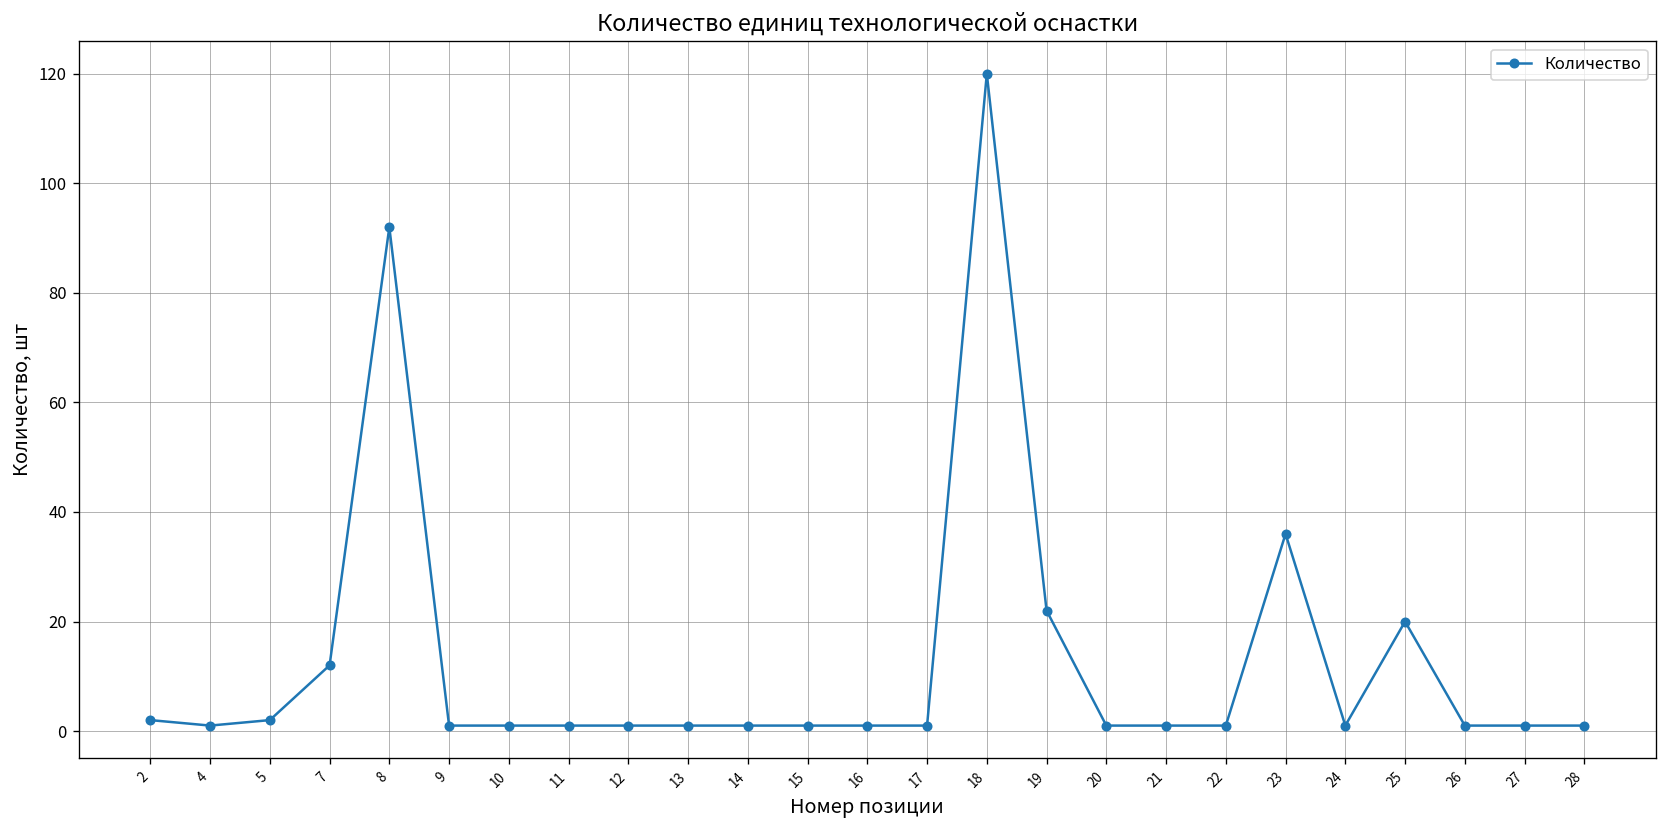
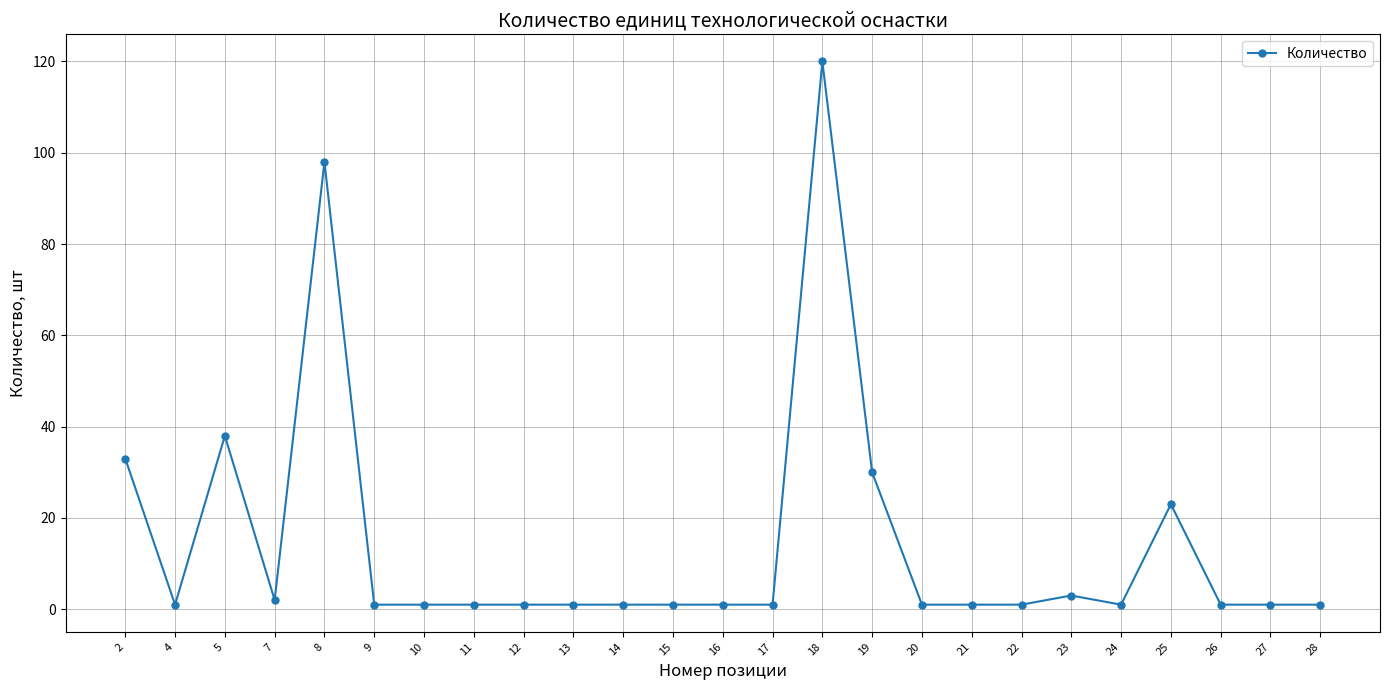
  {
-   "2": 2,
+   "2": 33,
    "4": 1,
-   "5": 2,
-   "7": 12,
-   "8": 92,
+   "5": 38,
+   "7": 2,
+   "8": 98,
    "9": 1,
    "10": 1,
    "11": 1,
    "12": 1,
    "13": 1,
    "14": 1,
    "15": 1,
    "16": 1,
    "17": 1,
    "18": 120,
-   "19": 22,
+   "19": 30,
    "20": 1,
    "21": 1,
    "22": 1,
-   "23": 36,
+   "23": 3,
    "24": 1,
-   "25": 20,
+   "25": 23,
    "26": 1,
    "27": 1,
    "28": 1
  }
